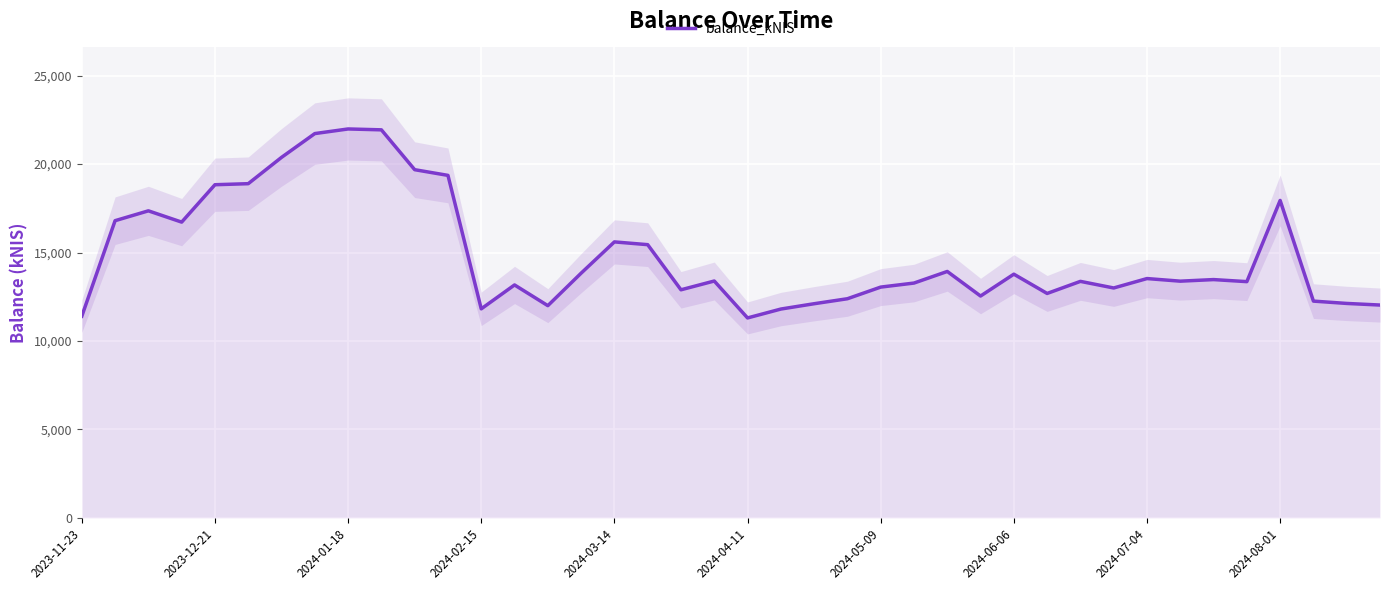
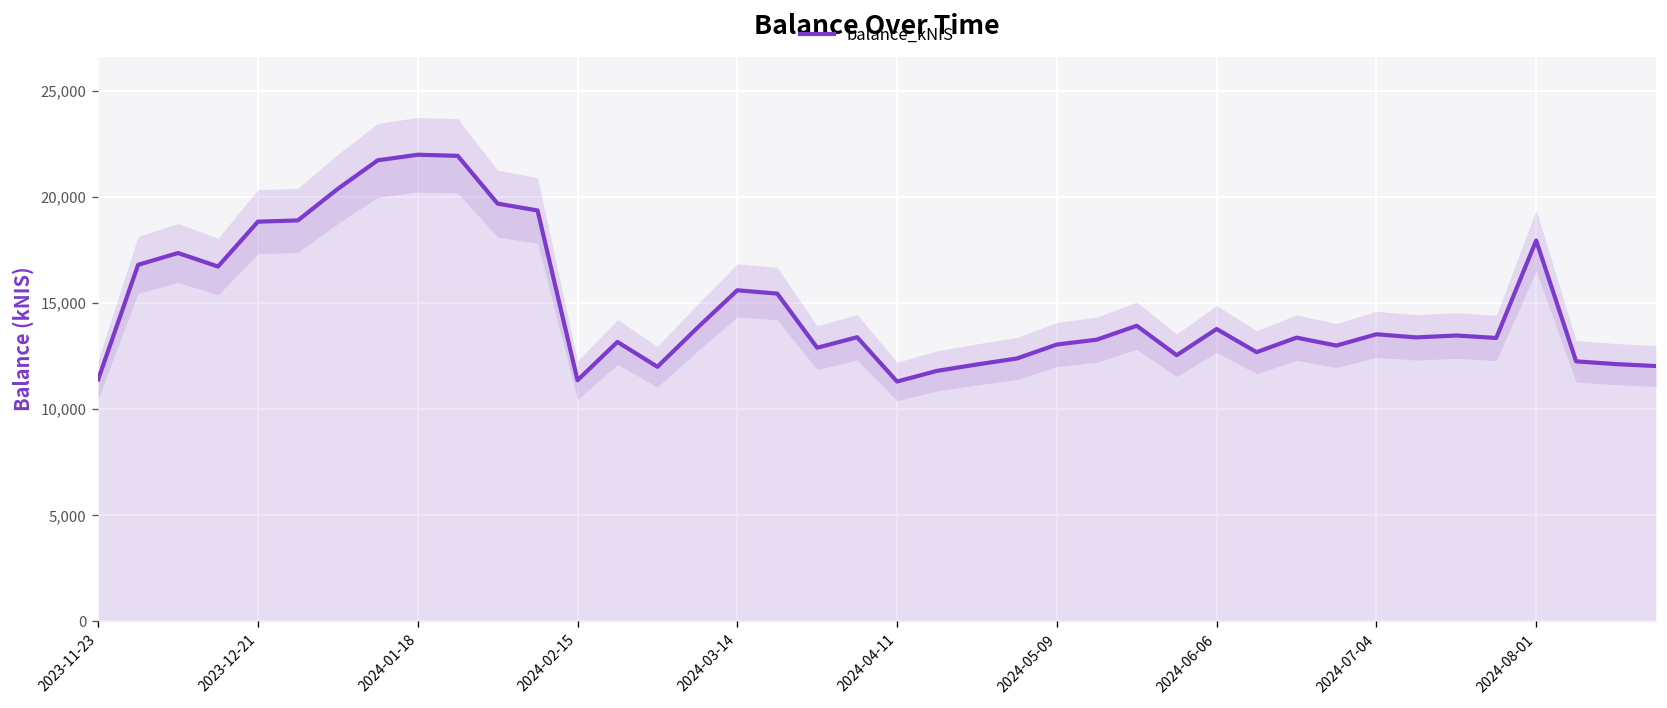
  {
    "balance_kNIS": {
      "2023-11-23": "11,400",
      "2023-12-21": "18,800",
      "2024-01-18": "22,000",
-     "2024-02-15": "11,800",
+     "2024-02-15": "11,400",
      "2024-03-14": "15,600",
      "2024-04-11": "11,300",
      "2024-05-09": "13,000",
      "2024-06-06": "13,800",
      "2024-07-04": "13,500",
      "2024-08-01": "17,900"
    }
  }
